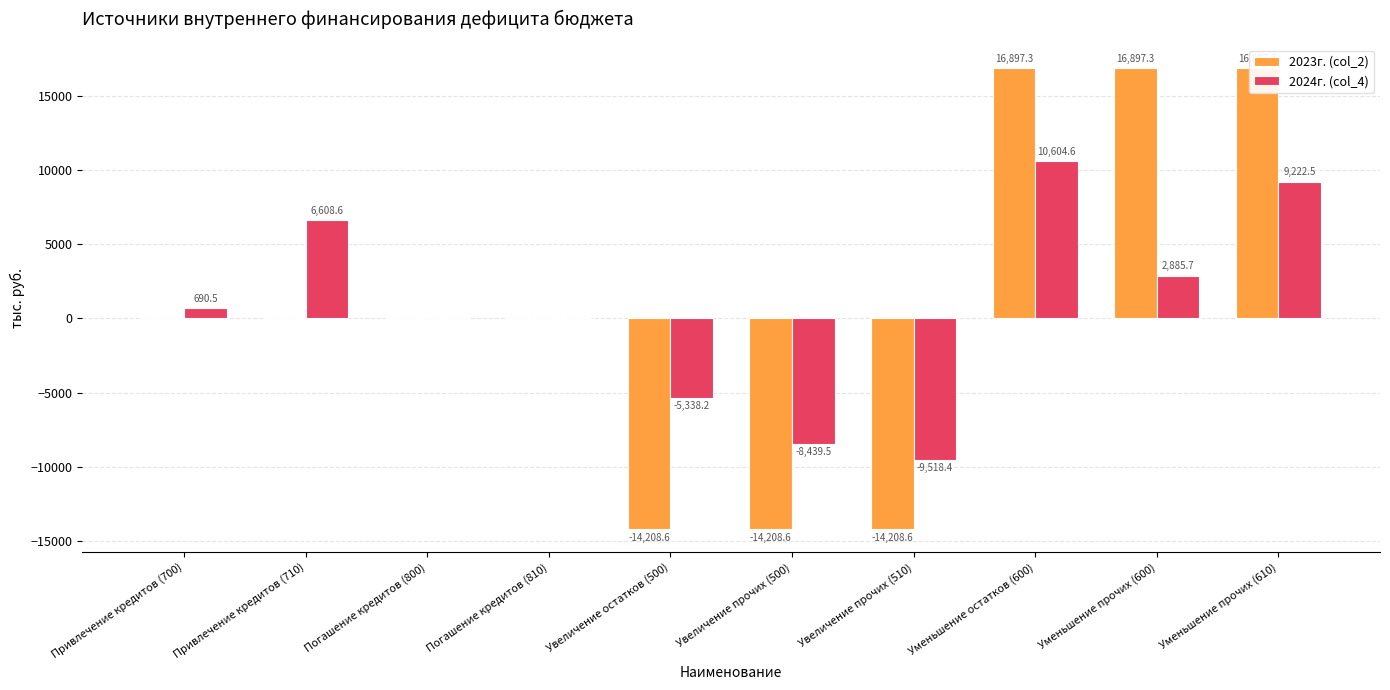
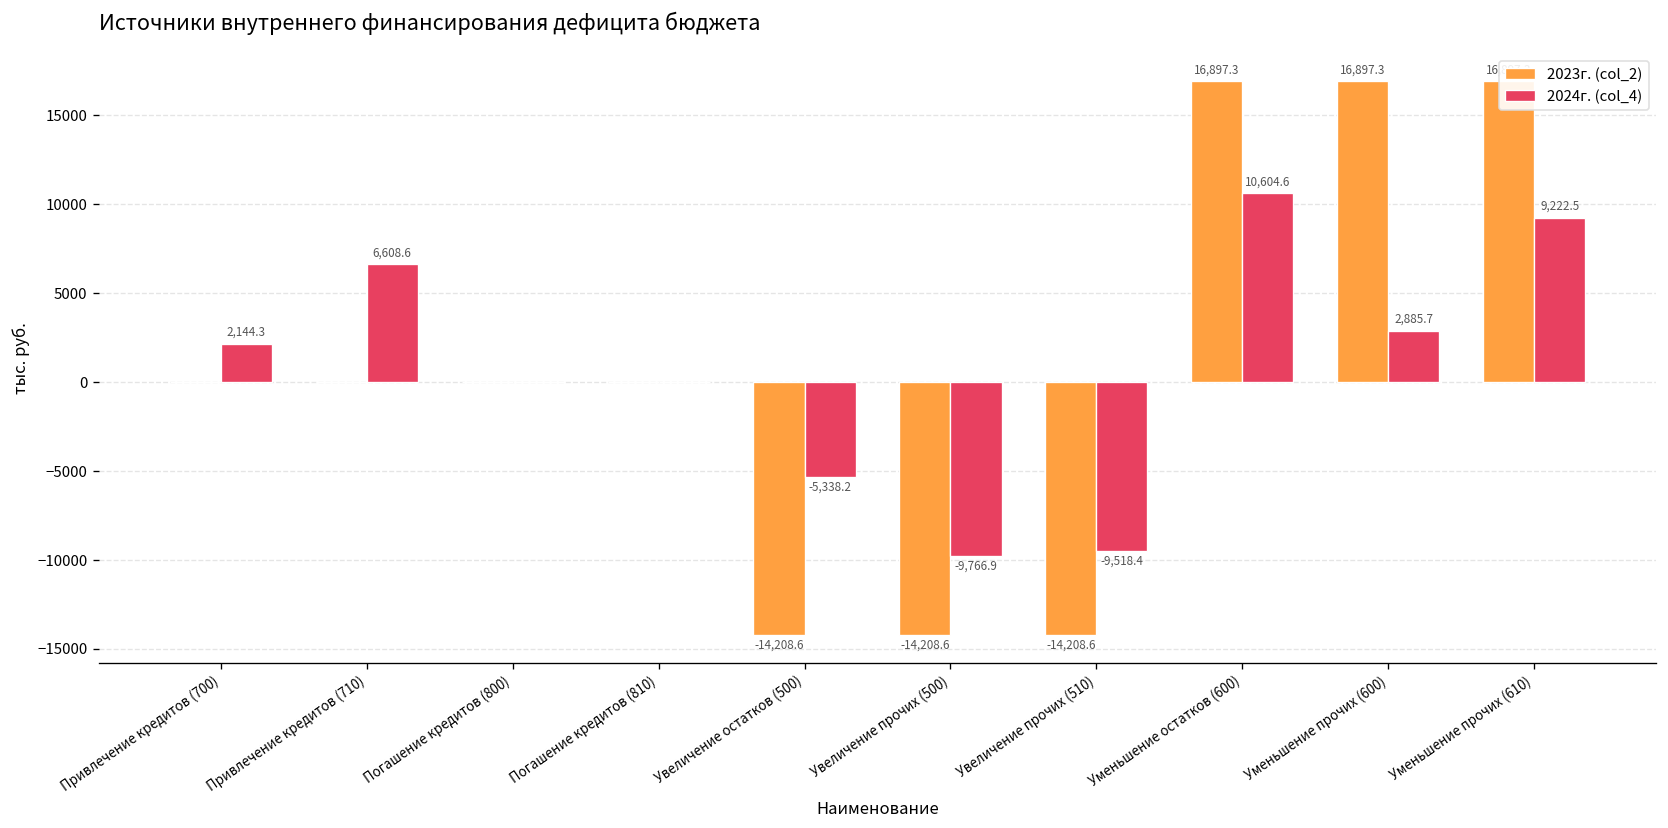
  {
    "2023г. (col_2)": {
      "Увеличение остатков (500)": "-14,208.6",
      "Увеличение прочих (500)": "-14,208.6",
      "Увеличение прочих (510)": "-14,208.6",
      "Уменьшение остатков (600)": "16,897.3",
      "Уменьшение прочих (600)": "16,897.3"
    },
    "2024г. (col_4)": {
-     "Привлечение кредитов (700)": "690.5",
+     "Привлечение кредитов (700)": "2,144.3",
      "Привлечение кредитов (710)": "6,608.6",
      "Увеличение остатков (500)": "-5,338.2",
-     "Увеличение прочих (500)": "-8,439.5",
+     "Увеличение прочих (500)": "-9,766.9",
      "Увеличение прочих (510)": "-9,518.4",
      "Уменьшение остатков (600)": "10,604.6",
      "Уменьшение прочих (600)": "2,885.7",
      "Уменьшение прочих (610)": "9,222.5"
    }
  }
